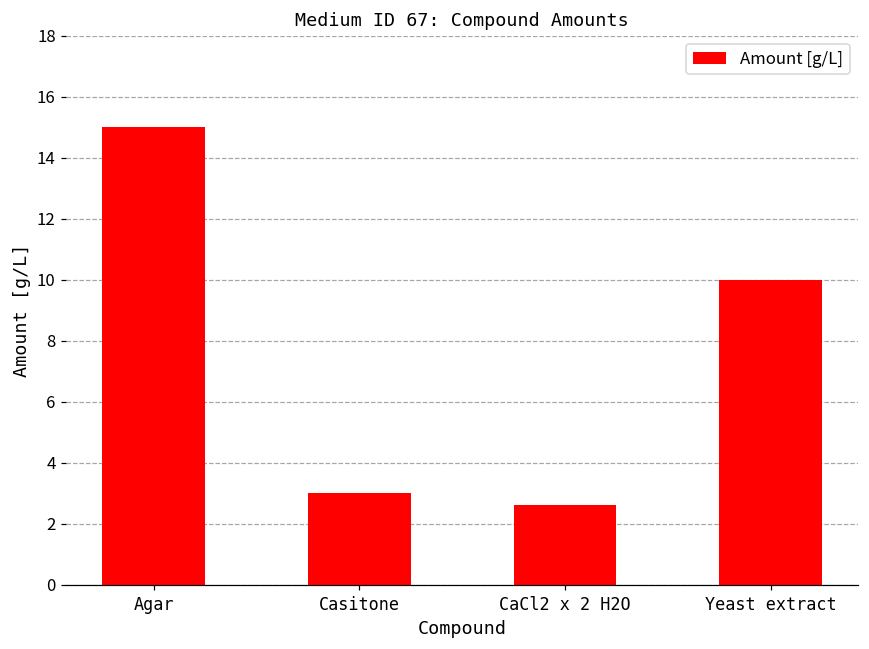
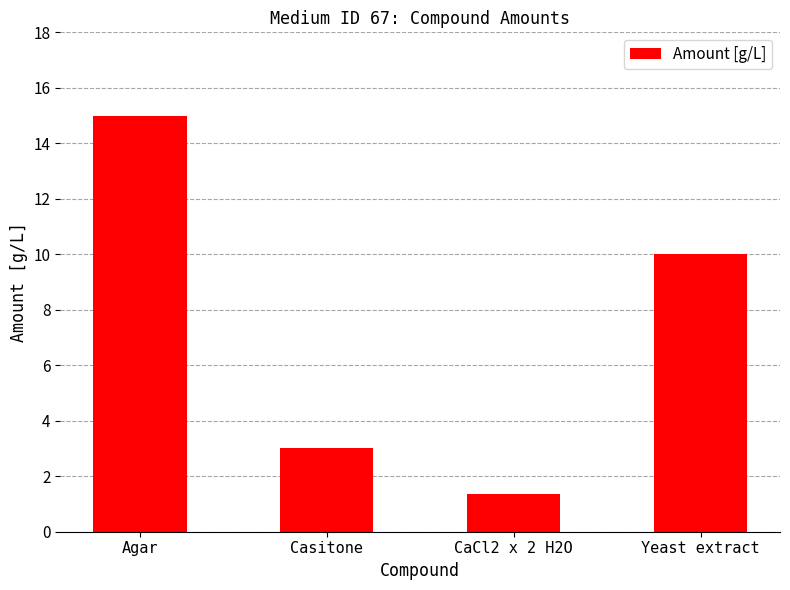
  {
    "Agar": 15.0,
    "Casitone": 3.0,
-   "CaCl2 x 2 H2O": 2.6,
+   "CaCl2 x 2 H2O": 1.4,
    "Yeast extract": 10.0
  }
